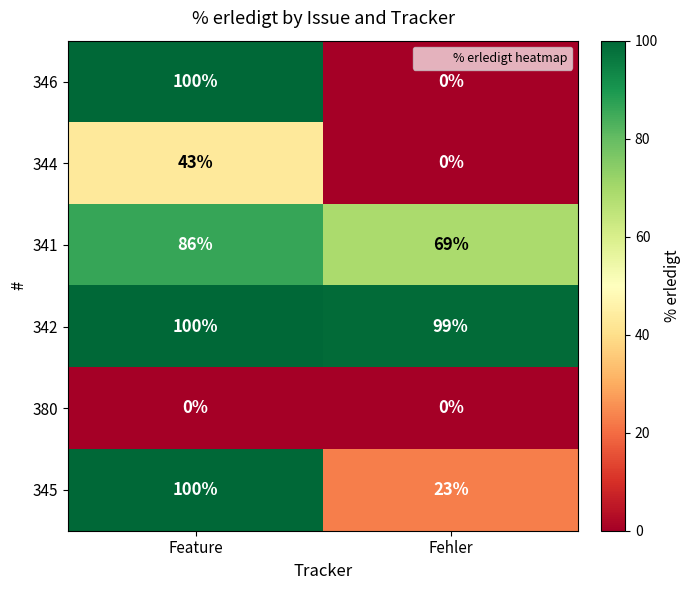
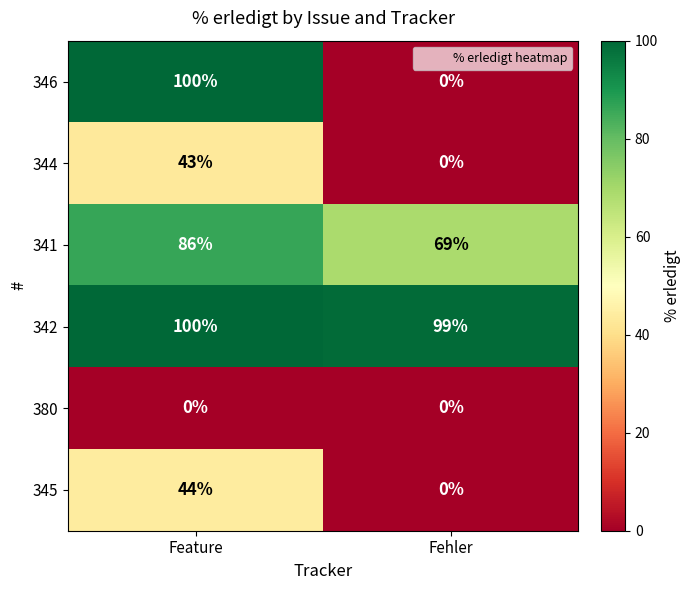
  {
    "346": {
      "Feature": "100%",
      "Fehler": "0%"
    },
    "344": {
      "Feature": "43%",
      "Fehler": "0%"
    },
    "341": {
      "Feature": "86%",
      "Fehler": "69%"
    },
    "342": {
      "Feature": "100%",
      "Fehler": "99%"
    },
    "380": {
      "Feature": "0%",
      "Fehler": "0%"
    },
    "345": {
-     "Feature": "100%",
-     "Fehler": "23%"
+     "Feature": "44%",
+     "Fehler": "0%"
    }
  }
